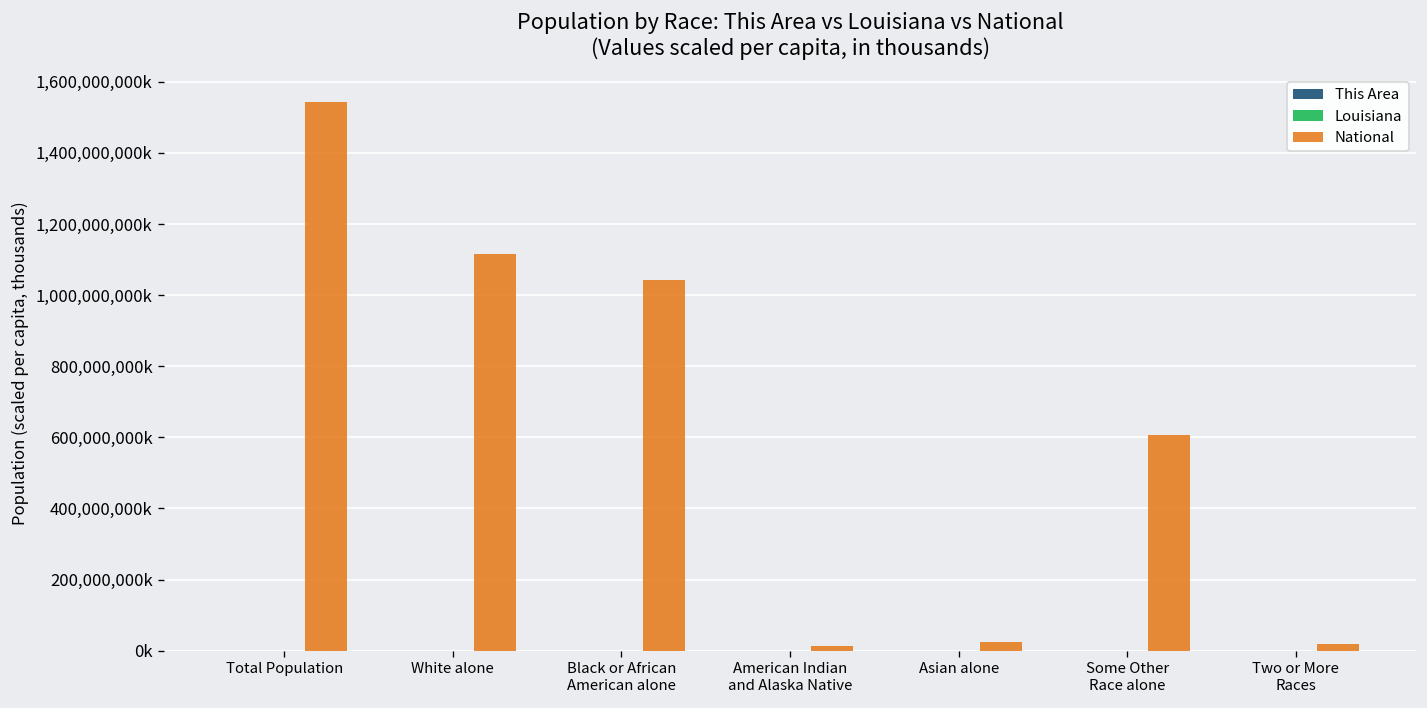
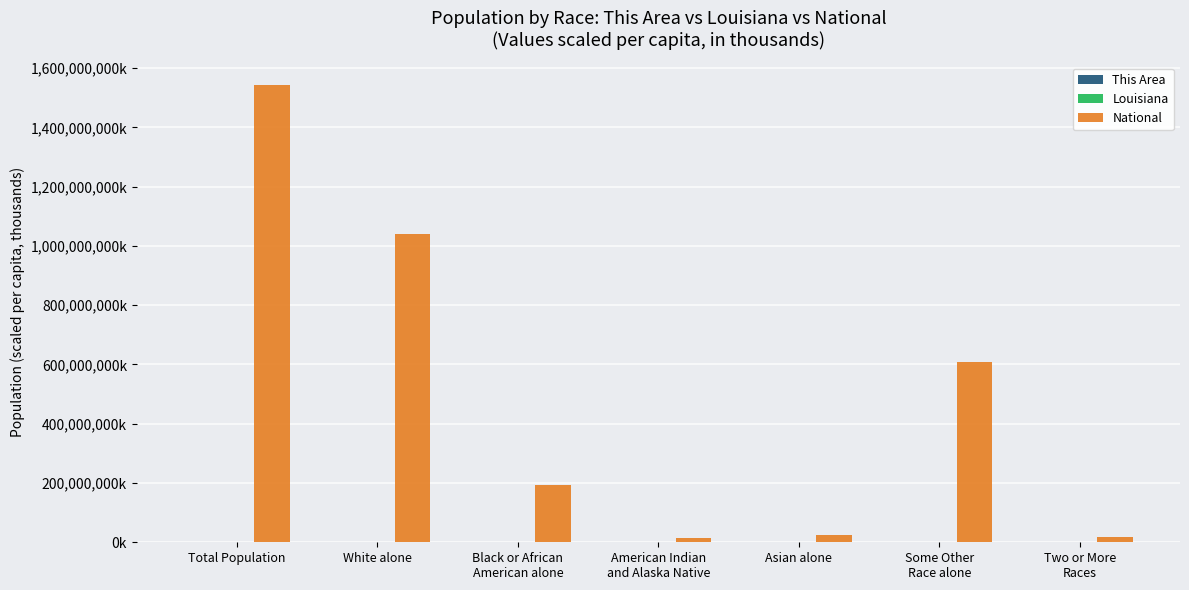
  {
    "National": {
      "Total Population": "1,540,000,000,000",
-     "White alone": "1,120,000,000,000",
-     "Black or African American alone": "1,040,000,000,000",
+     "White alone": "1,040,000,000,000",
+     "Black or African American alone": "190,000,000,000",
      "American Indian and Alaska Native": "10,000,000,000",
      "Asian alone": "30,000,000,000",
      "Some Other Race alone": "610,000,000,000",
      "Two or More Races": "20,000,000,000"
    }
  }
